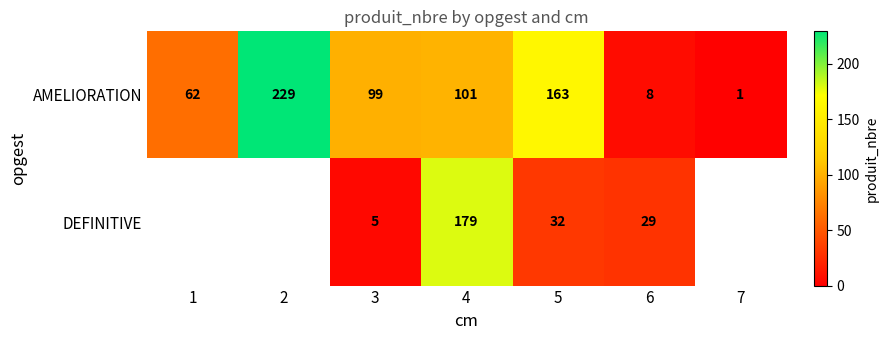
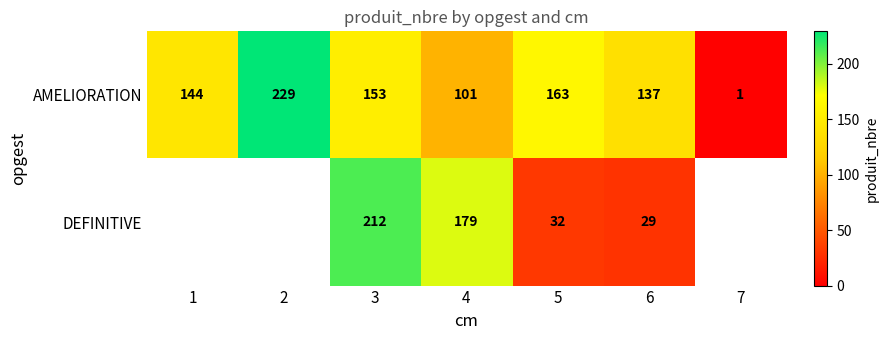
  {
    "AMELIORATION": {
-     "1": 62,
+     "1": 144,
      "2": 229,
-     "3": 99,
+     "3": 153,
      "4": 101,
      "5": 163,
-     "6": 8,
+     "6": 137,
      "7": 1
    },
    "DEFINITIVE": {
-     "3": 5,
+     "3": 212,
      "4": 179,
      "5": 32,
      "6": 29
    }
  }
